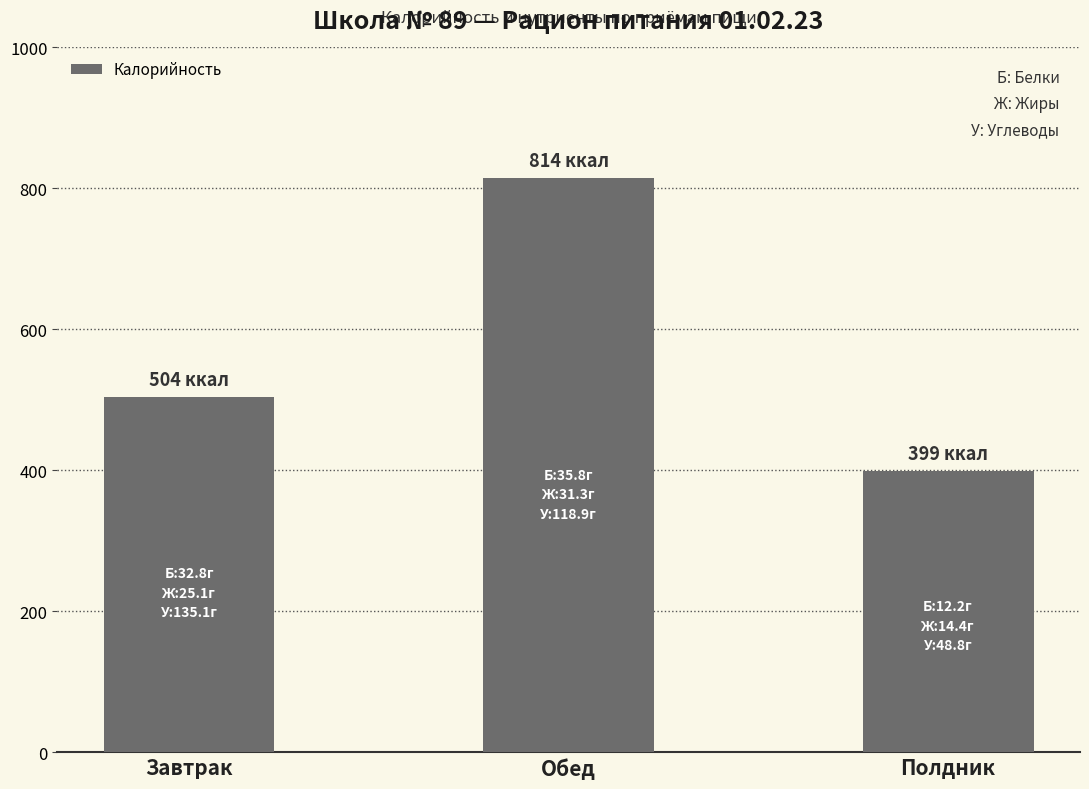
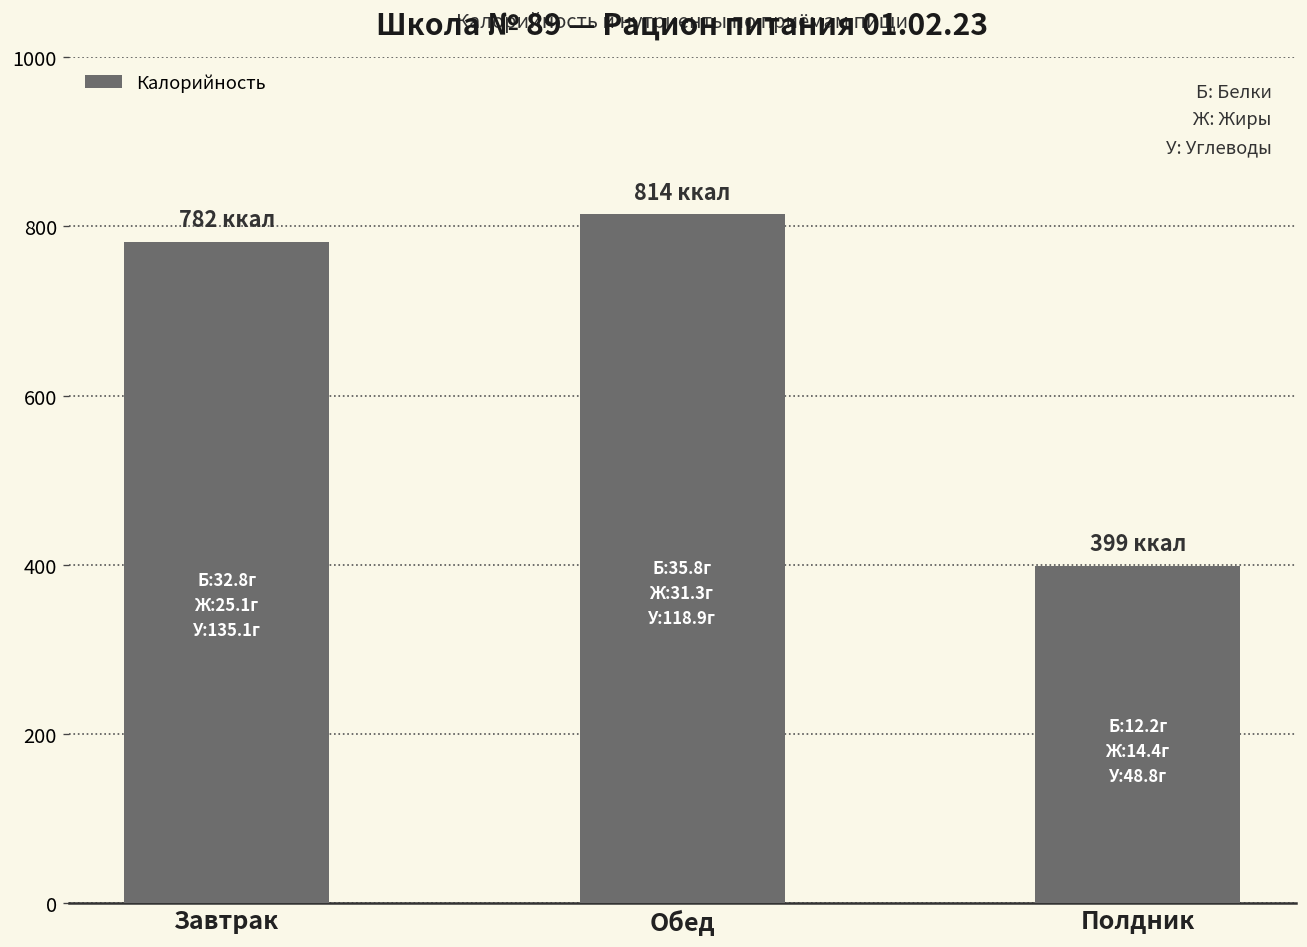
  {
-   "Завтрак": 504,
+   "Завтрак": 782,
    "Обед": 814,
    "Полдник": 399
  }
